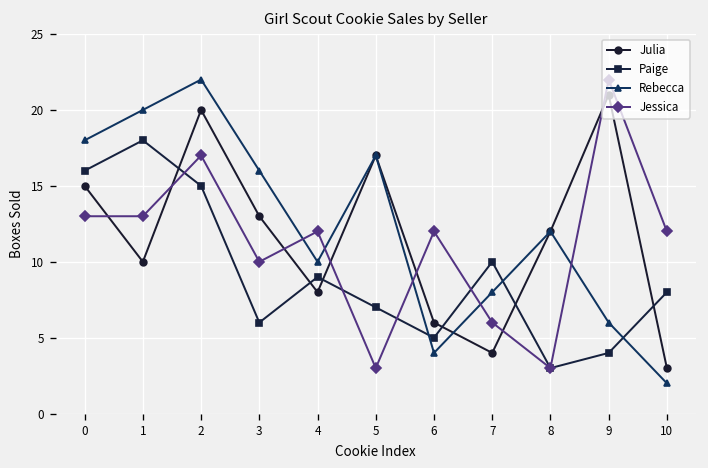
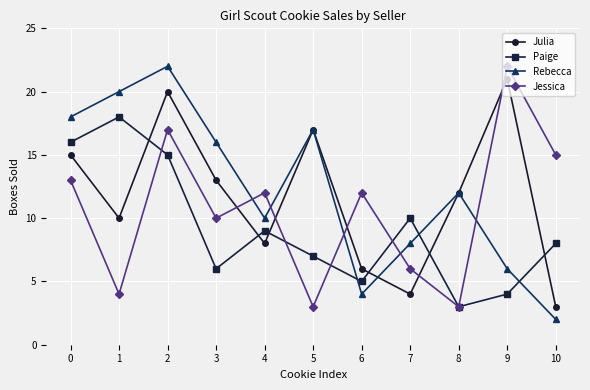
  {
    "Jessica": {
      "0": 13,
-     "1": 13,
+     "1": 4,
      "2": 17,
      "3": 10,
      "4": 12,
      "5": 3,
      "6": 12,
      "7": 6,
-     "10": 12
+     "10": 15
    }
  }
